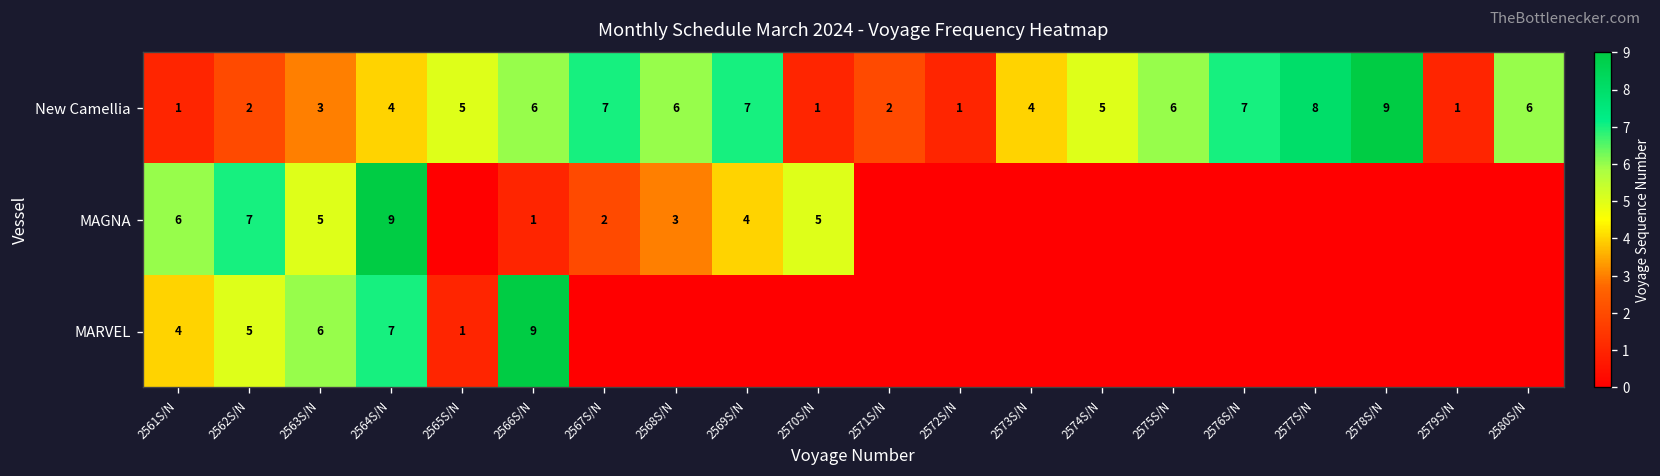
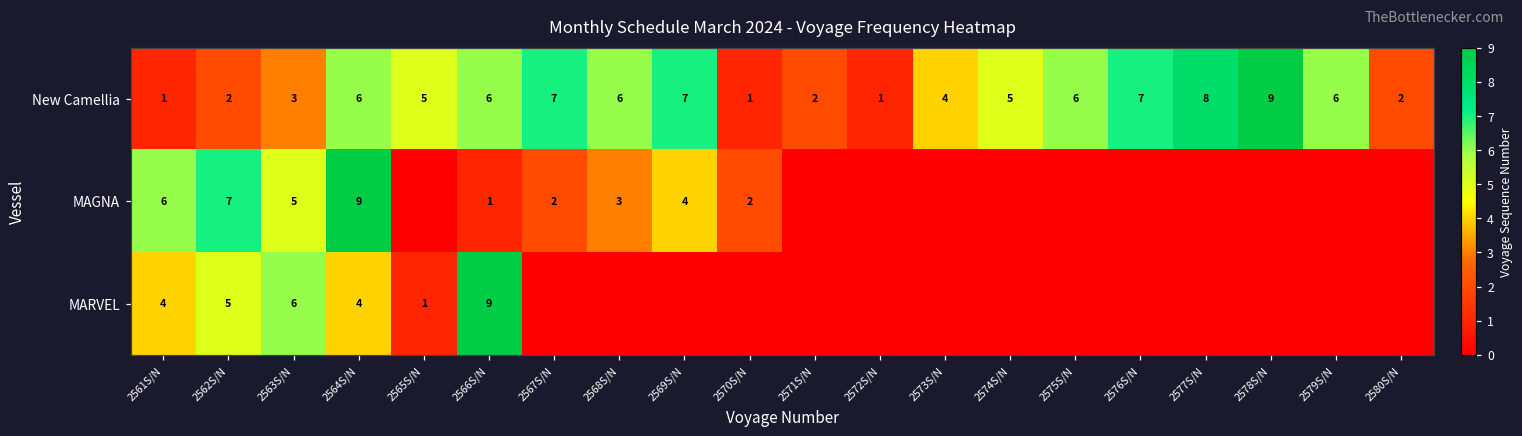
  {
    "New Camellia": {
      "2561S/N": 1,
      "2562S/N": 2,
      "2563S/N": 3,
-     "2564S/N": 4,
+     "2564S/N": 6,
      "2565S/N": 5,
      "2566S/N": 6,
      "2567S/N": 7,
      "2568S/N": 6,
      "2569S/N": 7,
      "2570S/N": 1,
      "2571S/N": 2,
      "2572S/N": 1,
      "2573S/N": 4,
      "2574S/N": 5,
      "2575S/N": 6,
      "2576S/N": 7,
      "2577S/N": 8,
      "2578S/N": 9,
-     "2579S/N": 1,
-     "2580S/N": 6
+     "2579S/N": 6,
+     "2580S/N": 2
    },
    "MAGNA": {
      "2561S/N": 6,
      "2562S/N": 7,
      "2563S/N": 5,
      "2564S/N": 9,
      "2566S/N": 1,
      "2567S/N": 2,
      "2568S/N": 3,
      "2569S/N": 4,
-     "2570S/N": 5
+     "2570S/N": 2
    },
    "MARVEL": {
      "2561S/N": 4,
      "2562S/N": 5,
      "2563S/N": 6,
-     "2564S/N": 7,
+     "2564S/N": 4,
      "2565S/N": 1,
      "2566S/N": 9
    }
  }
